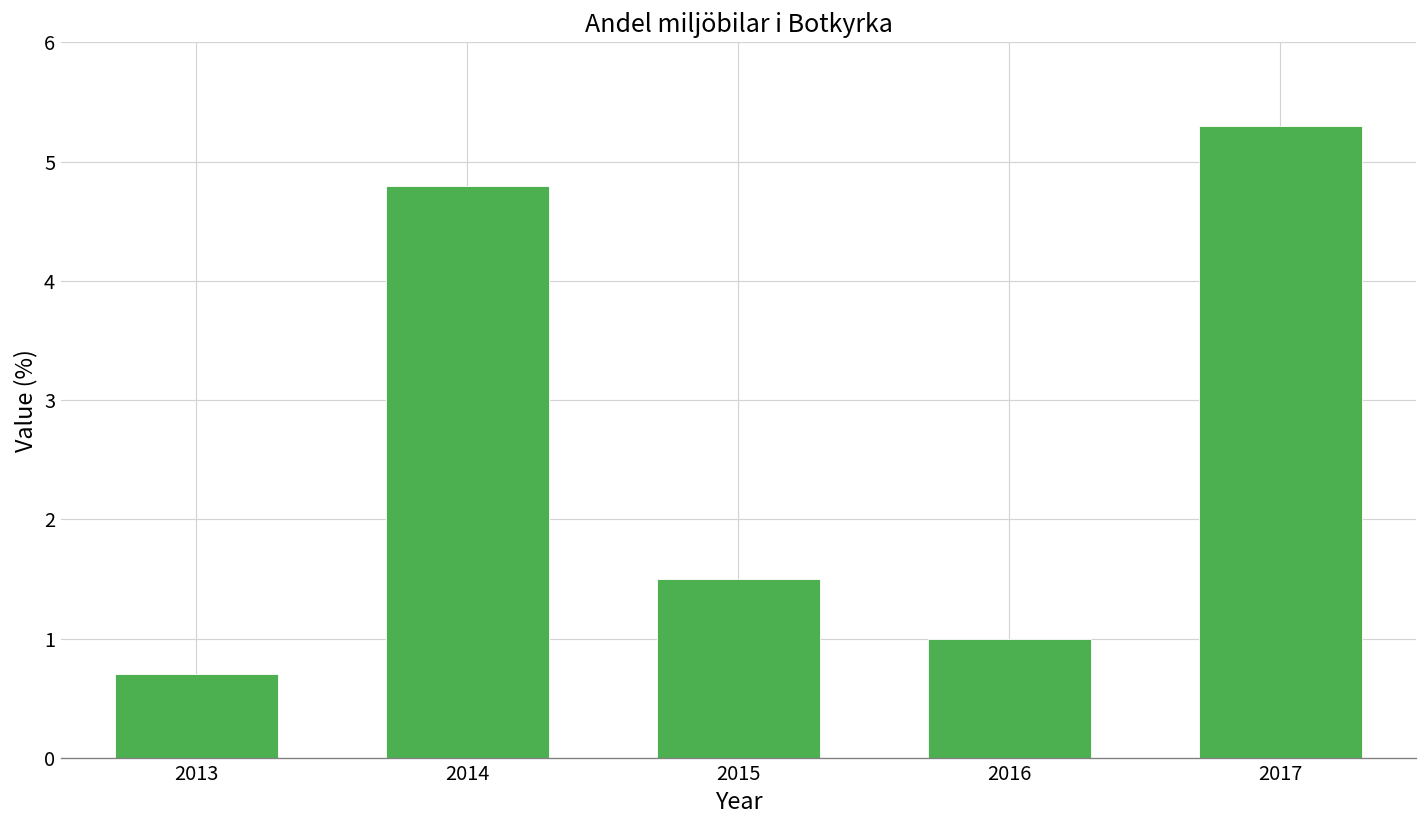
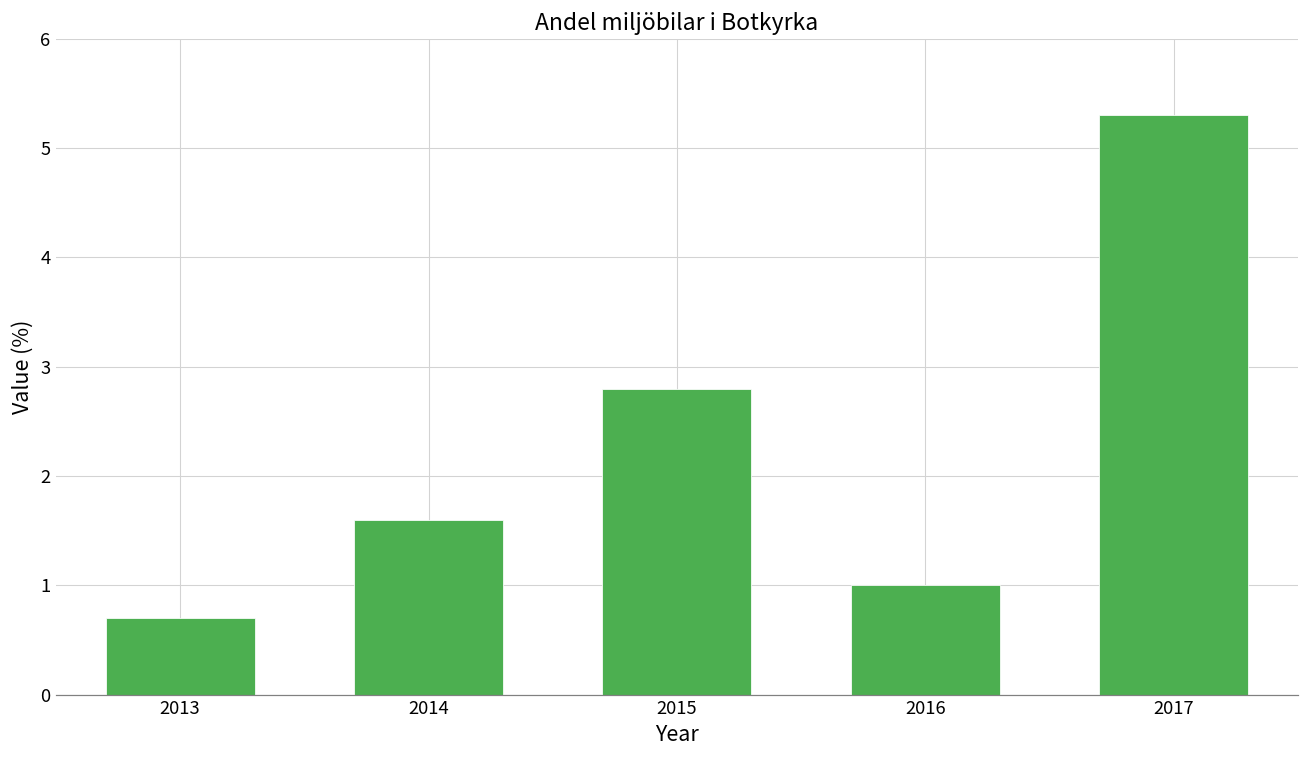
  {
    "2013": 0.7,
-   "2014": 4.8,
-   "2015": 1.5,
+   "2014": 1.6,
+   "2015": 2.8,
    "2016": 1.0,
    "2017": 5.3
  }
